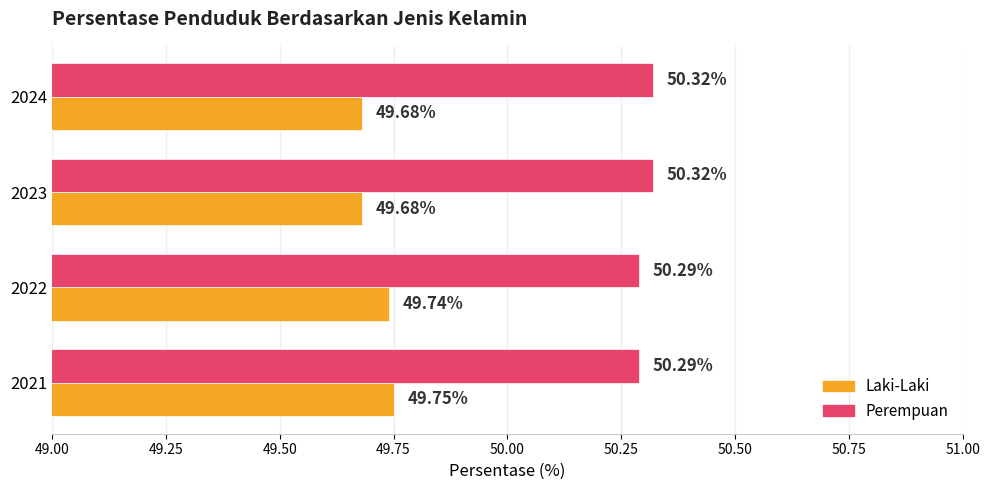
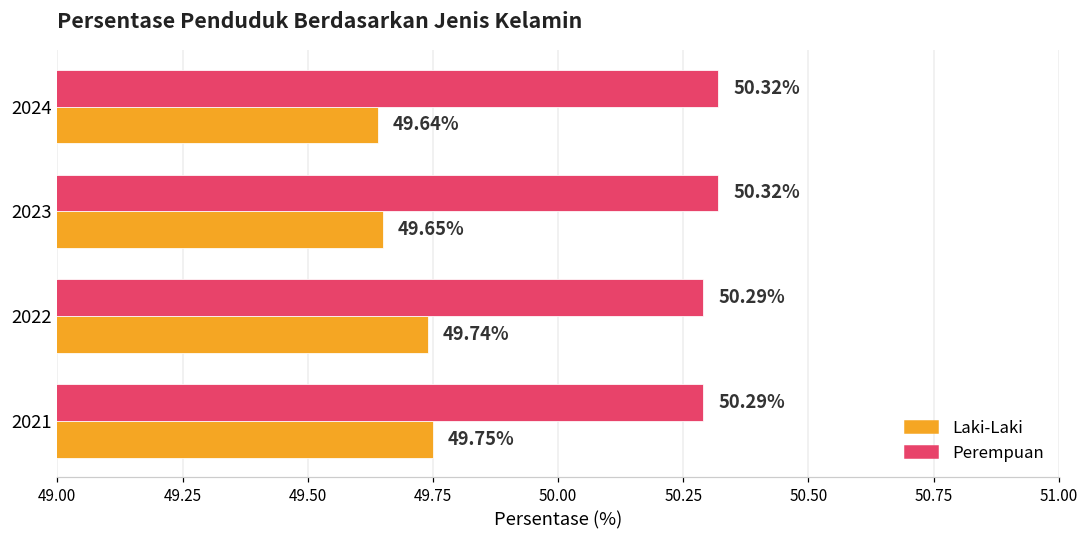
  {
    "Laki-Laki": {
-     "2024": "49.68%",
-     "2023": "49.68%",
+     "2024": "49.64%",
+     "2023": "49.65%",
      "2022": "49.74%",
      "2021": "49.75%"
    },
    "Perempuan": {
      "2024": "50.32%",
      "2023": "50.32%",
      "2022": "50.29%",
      "2021": "50.29%"
    }
  }
